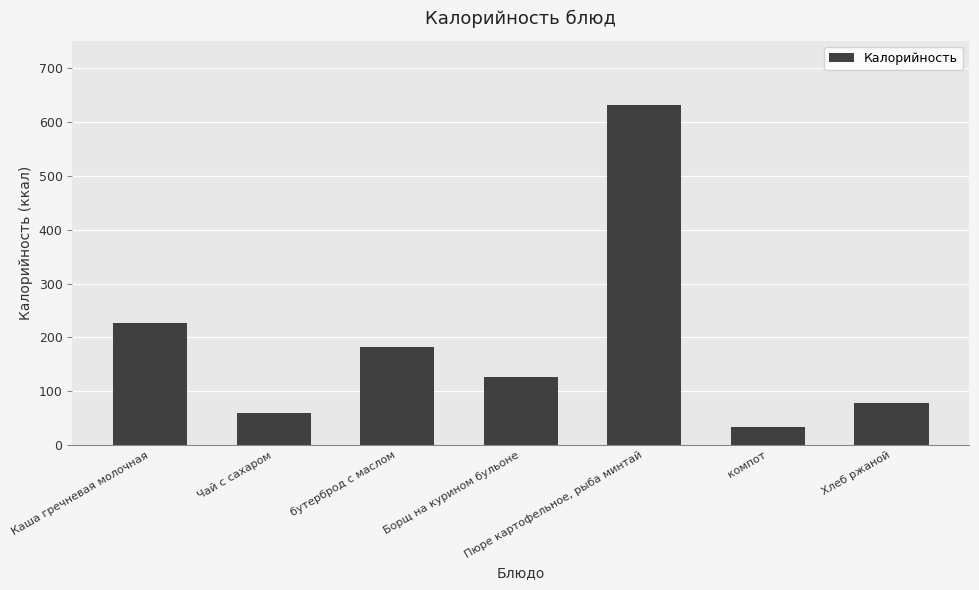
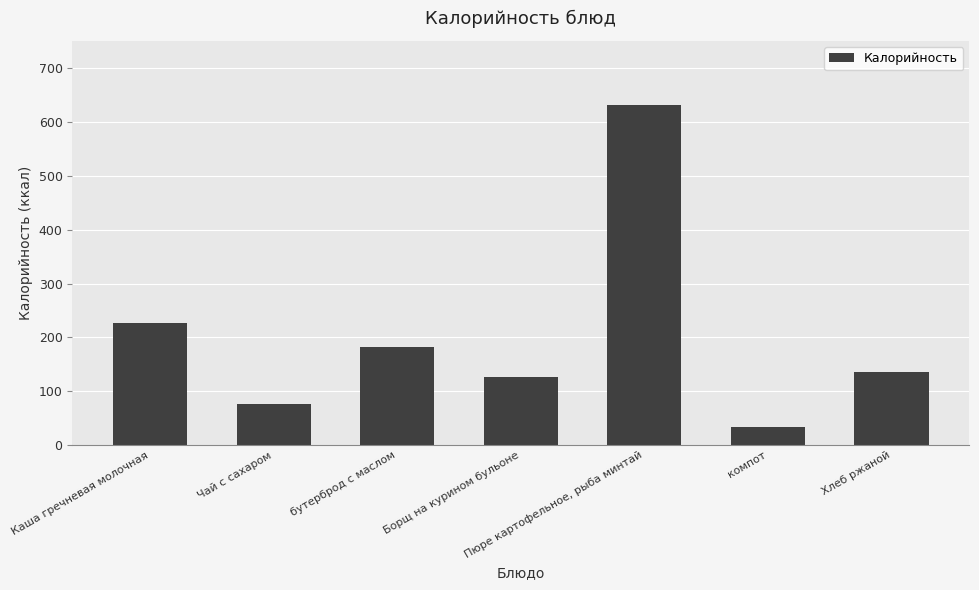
  {
    "Каша гречневая молочная": 230,
-   "Чай с сахаром": 60,
+   "Чай с сахаром": 80,
    "бутерброд с маслом": 180,
    "Борщ на курином бульоне": 130,
    "Пюре картофельное, рыба минтай": 630,
    "компот": 30,
-   "Хлеб ржаной": 80
+   "Хлеб ржаной": 140
  }
